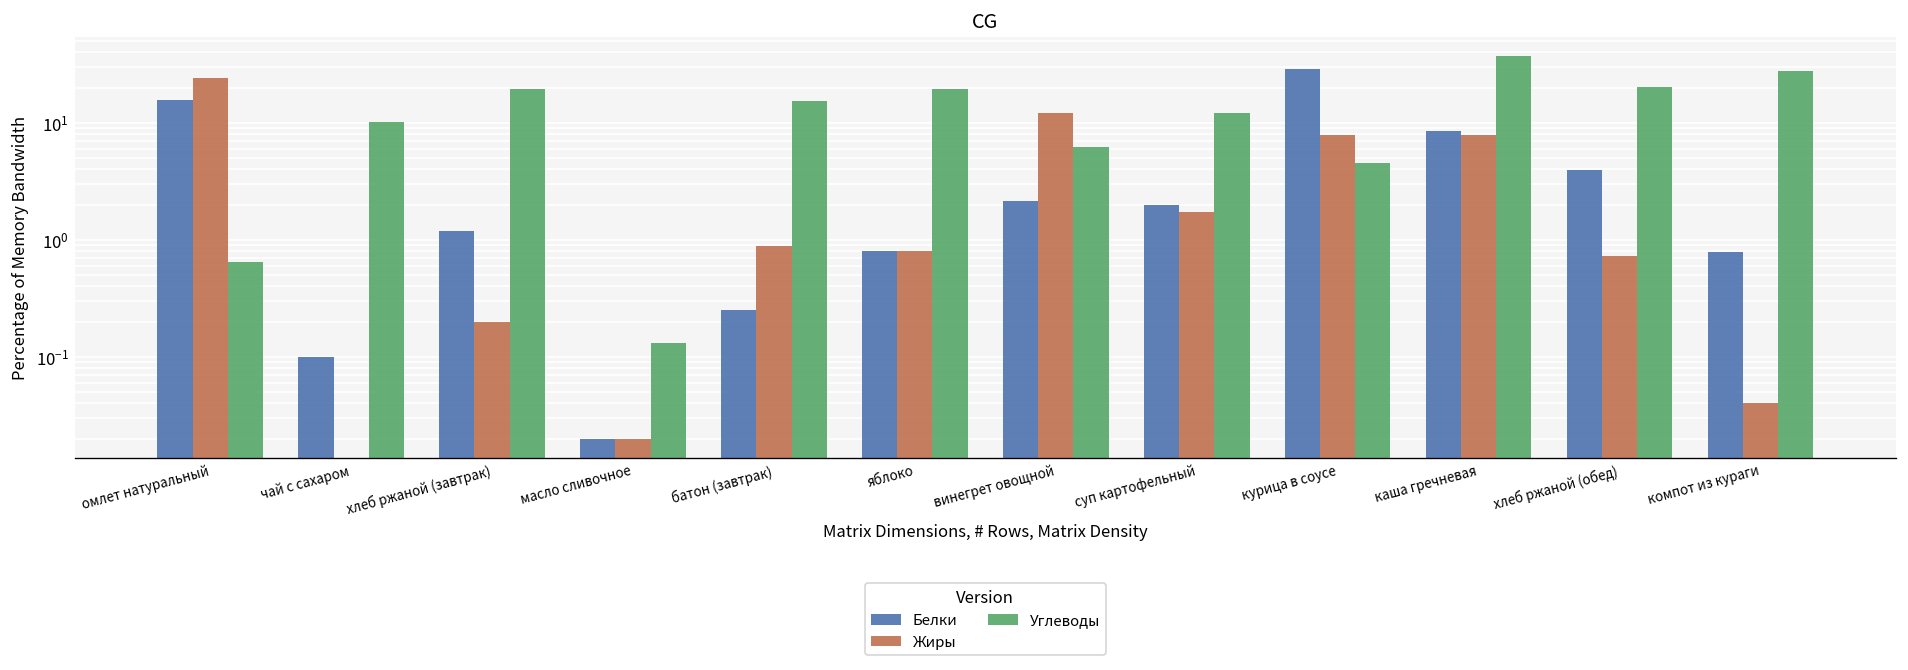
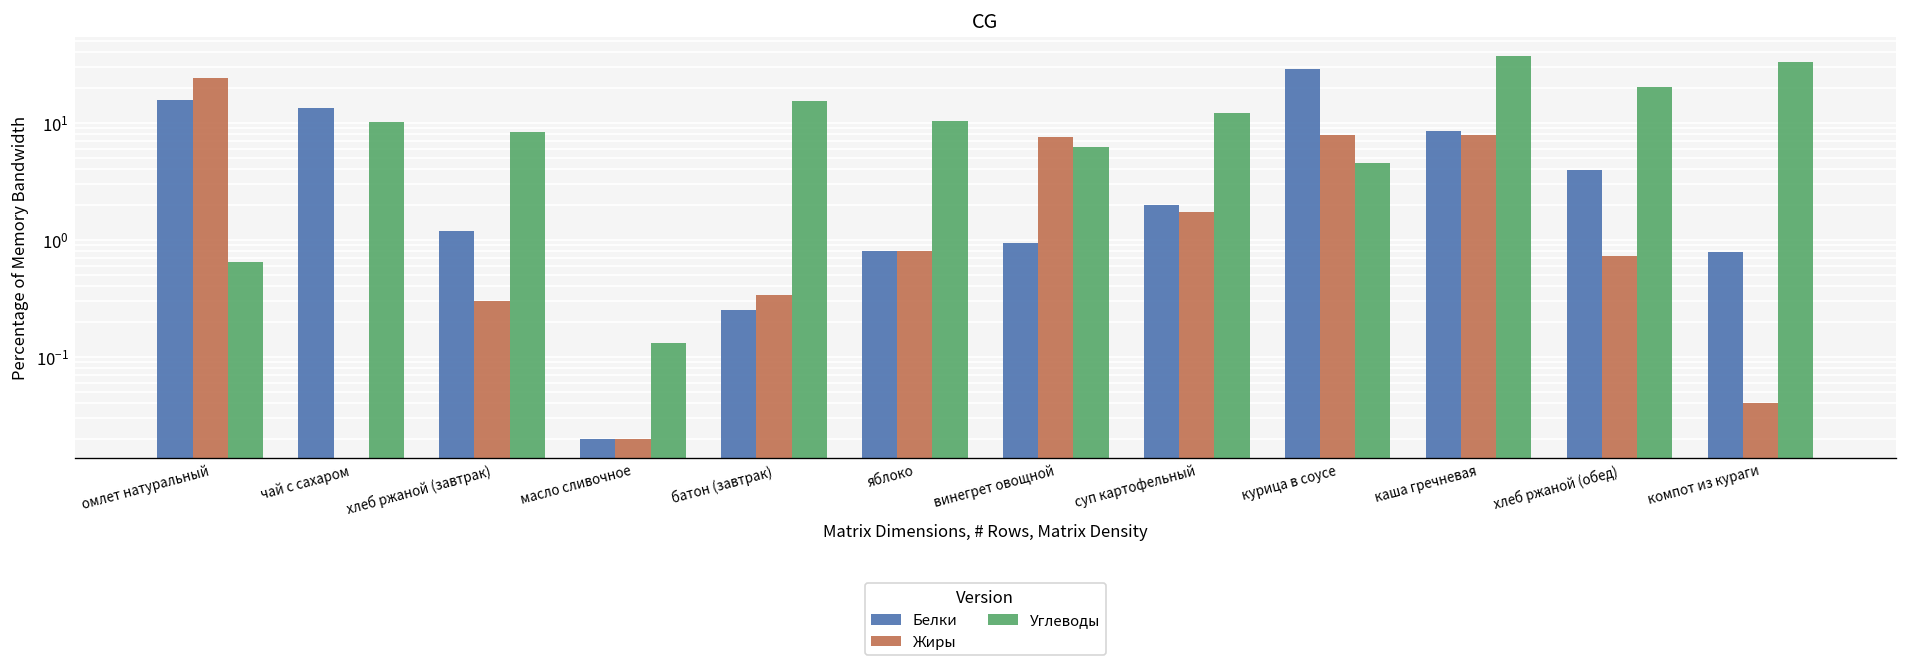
  {
    "Белки": {
      "омлет натуральный": 16,
-     "чай с сахаром": 0.1,
+     "чай с сахаром": 13,
      "хлеб ржаной (завтрак)": 1.2,
      "масло сливочное": 0.020,
      "батон (завтрак)": 0.25,
      "яблоко": 0.8,
-     "винегрет овощной": 2.1,
+     "винегрет овощной": 0.9,
      "суп картофельный": 2.0,
      "курица в соусе": 29,
      "каша гречневая": 9,
      "хлеб ржаной (обед)": 4.0,
      "компот из кураги": 0.8
    },
    "Жиры": {
      "омлет натуральный": 24,
-     "хлеб ржаной (завтрак)": 0.2,
+     "хлеб ржаной (завтрак)": 0.3,
      "масло сливочное": 0.02,
-     "батон (завтрак)": 0.9,
+     "батон (завтрак)": 0.34,
      "яблоко": 0.8,
-     "винегрет овощной": 12,
+     "винегрет овощной": 8,
      "суп картофельный": 1.7,
      "курица в соусе": 8,
      "каша гречневая": 8,
      "хлеб ржаной (обед)": 0.7,
      "компот из кураги": 0.04
    },
    "Углеводы": {
      "омлет натуральный": 0.6,
      "чай с сахаром": 10,
-     "хлеб ржаной (завтрак)": 20,
+     "хлеб ржаной (завтрак)": 8,
      "масло сливочное": 0.13,
      "батон (завтрак)": 15,
-     "яблоко": 20,
+     "яблоко": 10,
      "винегрет овощной": 6,
      "суп картофельный": 12,
      "курица в соусе": 5,
      "каша гречневая": 37,
      "хлеб ржаной (обед)": 20,
-     "компот из кураги": 28
+     "компот из кураги": 33
    }
  }
